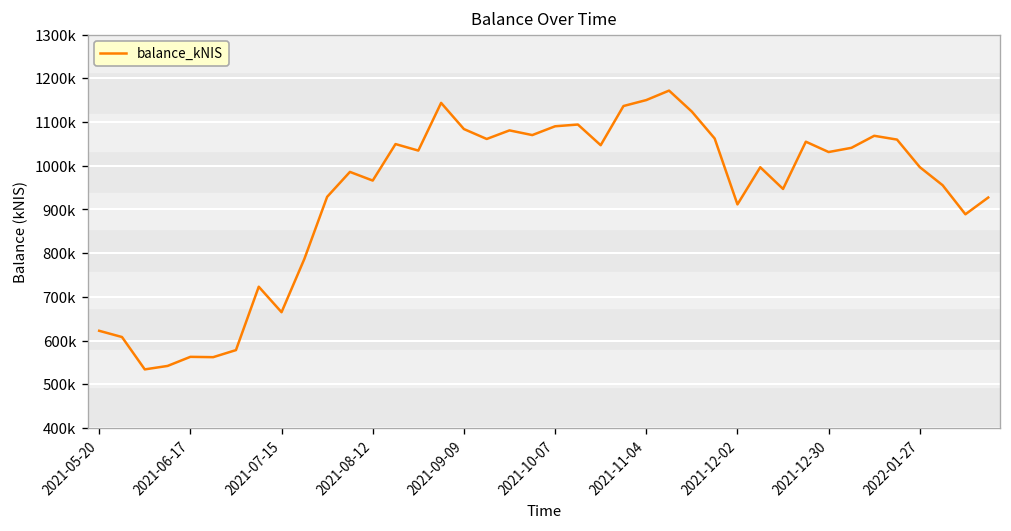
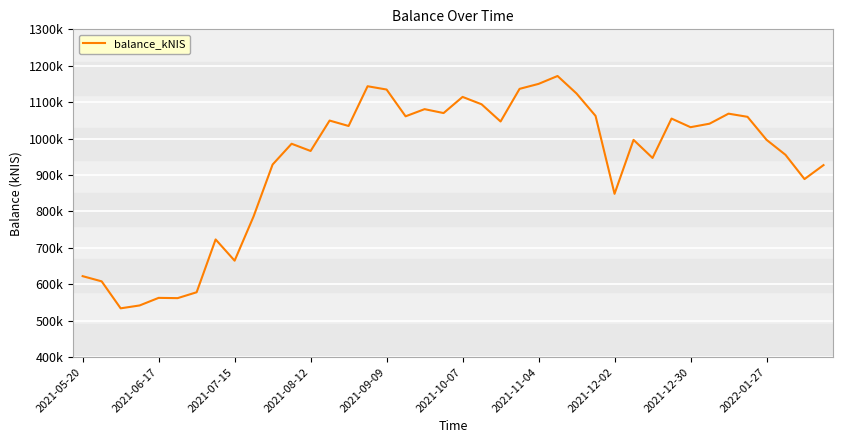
  {
    "2021-05-20": 620000,
    "2021-06-17": 560000,
    "2021-07-15": 660000,
    "2021-08-12": 970000,
-   "2021-09-09": 1080000,
-   "2021-10-07": 1090000,
+   "2021-09-09": 1130000,
+   "2021-10-07": 1110000,
    "2021-11-04": 1150000,
-   "2021-12-02": 910000,
+   "2021-12-02": 850000,
    "2021-12-30": 1030000,
    "2022-01-27": 1000000
  }
